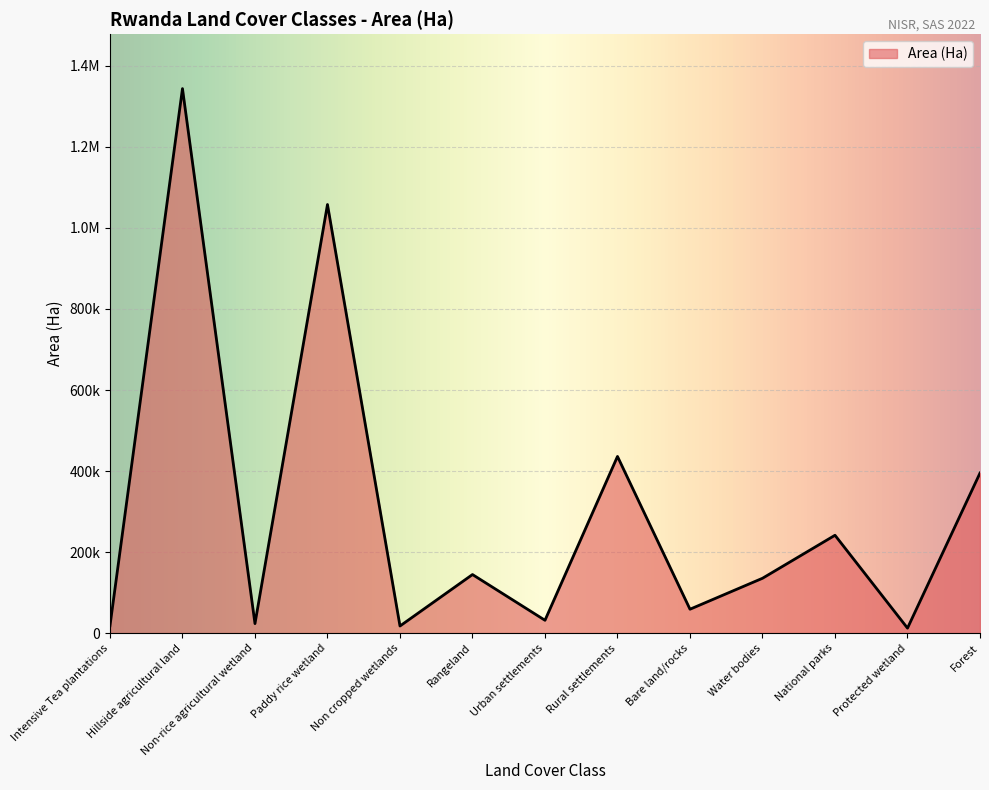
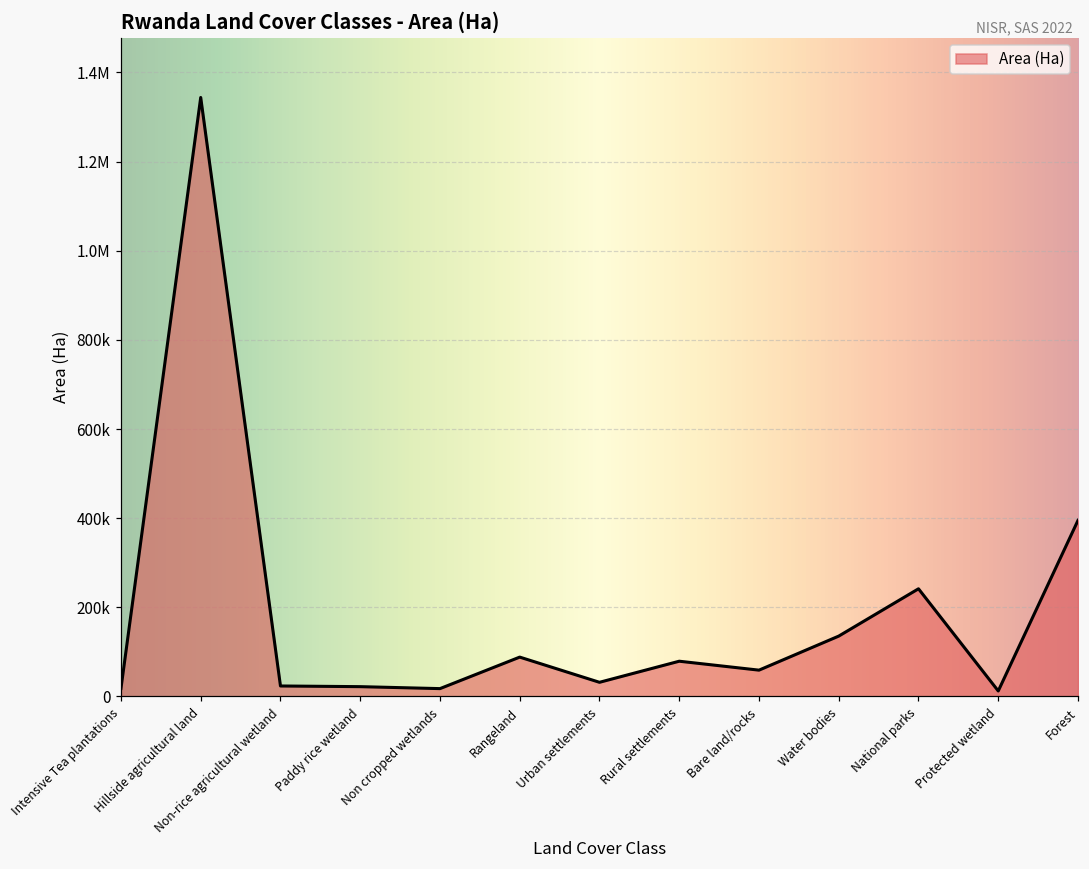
  {
    "Intensive Tea plantations": 20000,
    "Hillside agricultural land": 1340000,
    "Non-rice agricultural wetland": 20000,
-   "Paddy rice wetland": 1060000,
+   "Paddy rice wetland": 20000,
    "Non cropped wetlands": 20000,
-   "Rangeland": 140000,
+   "Rangeland": 90000,
    "Urban settlements": 30000,
-   "Rural settlements": 440000,
+   "Rural settlements": 80000,
    "Bare land/rocks": 60000,
    "Water bodies": 140000,
    "National parks": 240000,
    "Protected wetland": 10000,
    "Forest": 400000
  }
